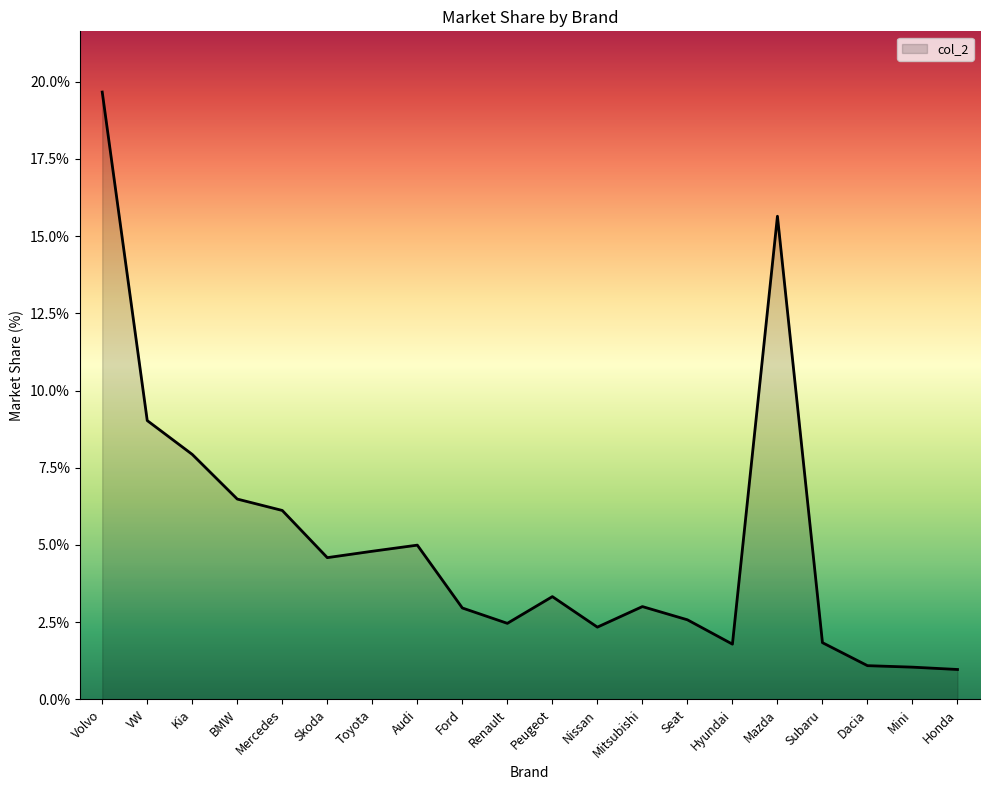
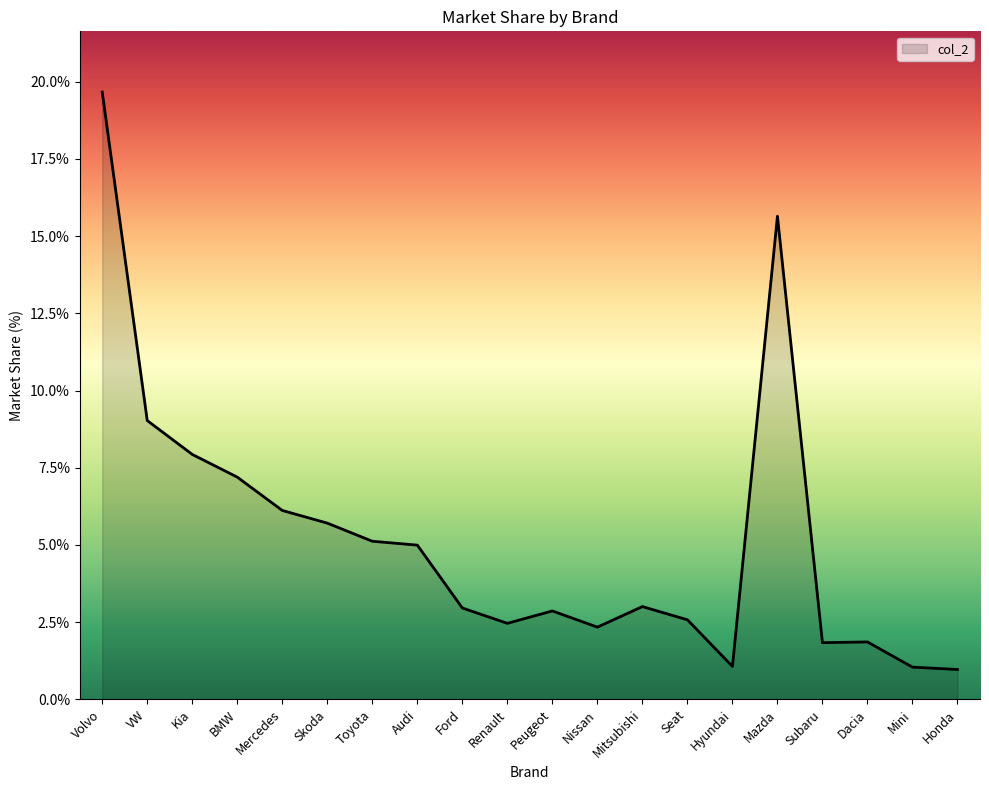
  {
    "Volvo": "19.7%",
    "VW": "9.0%",
    "Kia": "7.9%",
-   "BMW": "6.5%",
+   "BMW": "7.2%",
    "Mercedes": "6.1%",
-   "Skoda": "4.6%",
-   "Toyota": "4.8%",
+   "Skoda": "5.7%",
+   "Toyota": "5.1%",
    "Audi": "5.0%",
    "Ford": "3.0%",
    "Renault": "2.5%",
-   "Peugeot": "3.3%",
+   "Peugeot": "2.9%",
    "Nissan": "2.3%",
    "Mitsubishi": "3.0%",
    "Seat": "2.6%",
-   "Hyundai": "1.8%",
+   "Hyundai": "1.1%",
    "Mazda": "15.6%",
    "Subaru": "1.8%",
-   "Dacia": "1.1%",
+   "Dacia": "1.9%",
    "Mini": "1.0%",
    "Honda": "1.0%"
  }
